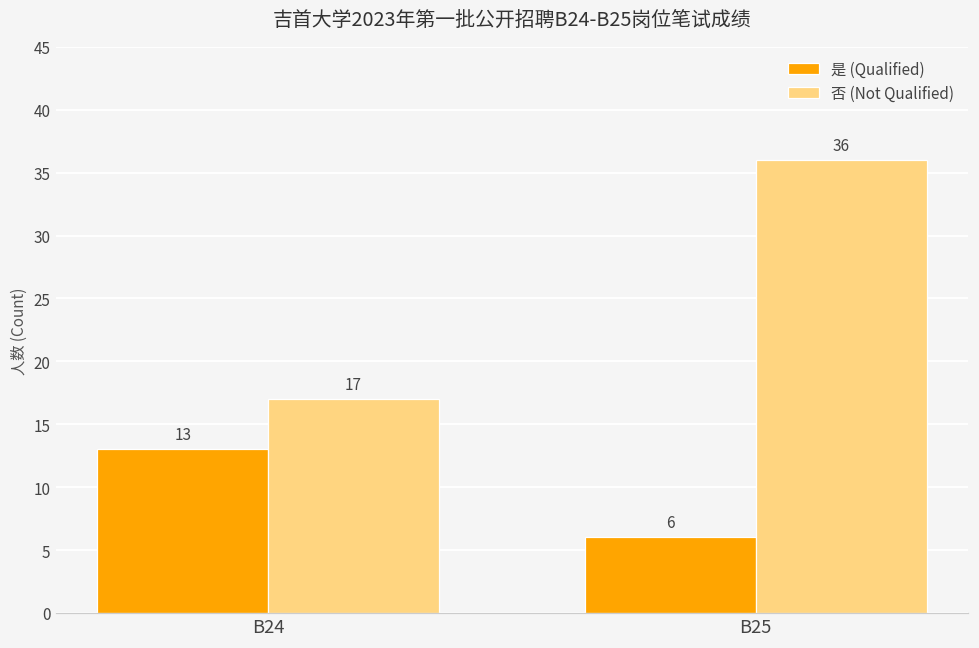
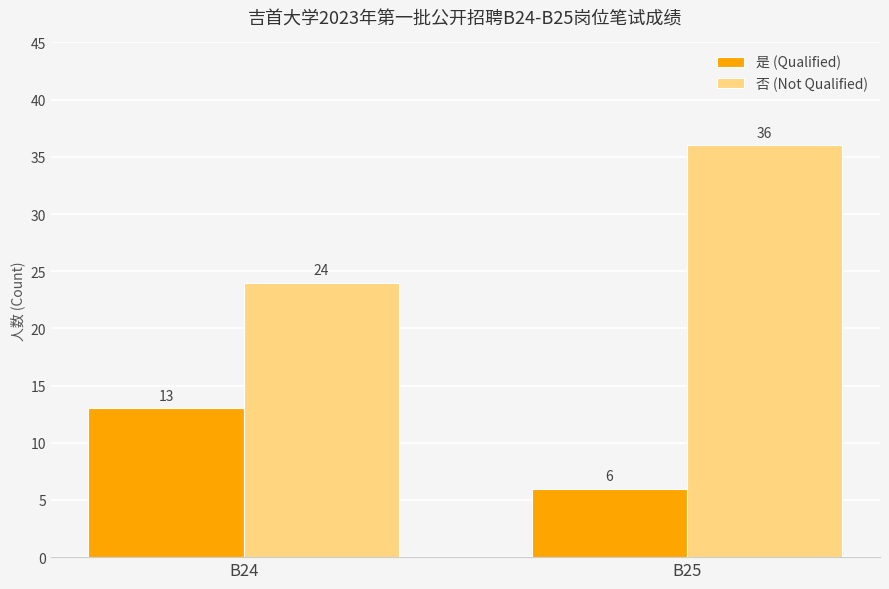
  {
    "是 (Qualified)": {
      "B24": 13,
      "B25": 6
    },
    "否 (Not Qualified)": {
-     "B24": 17,
+     "B24": 24,
      "B25": 36
    }
  }
